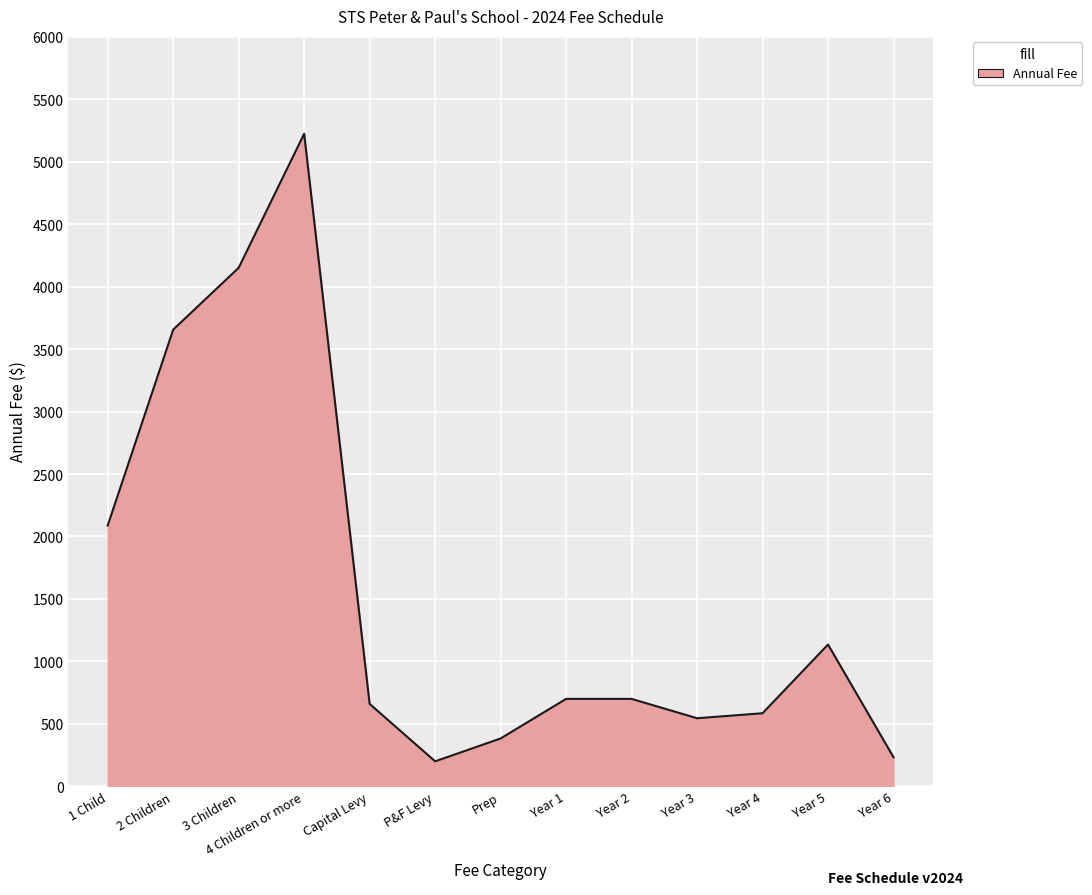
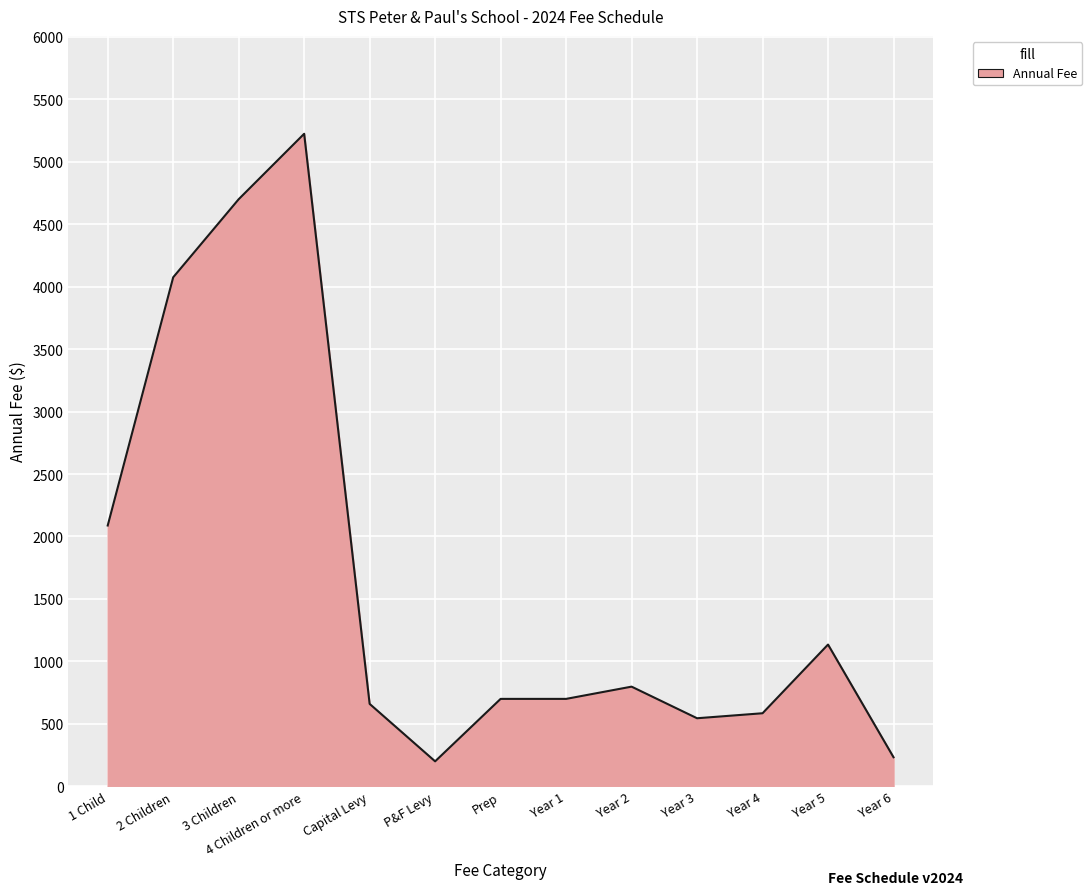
  {
    "1 Child": 2090,
-   "2 Children": 3660,
-   "3 Children": 4150,
+   "2 Children": 4080,
+   "3 Children": 4700,
    "4 Children or more": 5220,
    "Capital Levy": 660,
    "P&F Levy": 200,
-   "Prep": 380,
+   "Prep": 700,
    "Year 1": 700,
-   "Year 2": 700,
+   "Year 2": 800,
    "Year 3": 550,
    "Year 4": 590,
    "Year 5": 1140,
    "Year 6": 230
  }
